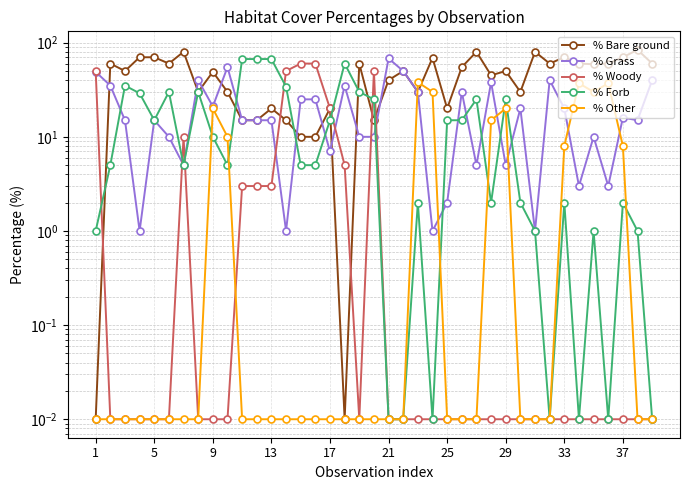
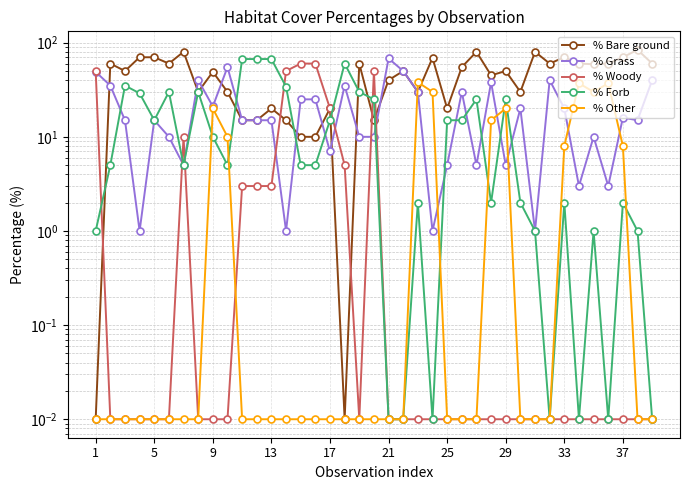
  {
    "% Bare ground": {
      "5": 70,
      "9": 50,
      "13": 20,
      "21": 40,
      "25": 20,
      "29": 50
    },
    "% Grass": {
      "13": 15,
      "17": 7,
      "21": 70,
-     "25": 2,
+     "25": 5,
      "29": 5
    },
    "% Woody": {
      "9": 0.010,
      "13": 3,
      "29": 0.010,
      "33": 0.010,
      "37": 0.010
    },
    "% Forb": {
      "1": 1,
      "9": 10,
      "13": 70,
      "17": 15,
      "25": 15,
      "29": 25,
      "33": 2,
      "37": 2
    },
    "% Other": {
      "13": 0.010,
      "17": 0.010,
      "29": 20,
      "33": 8,
      "37": 8
    }
  }
